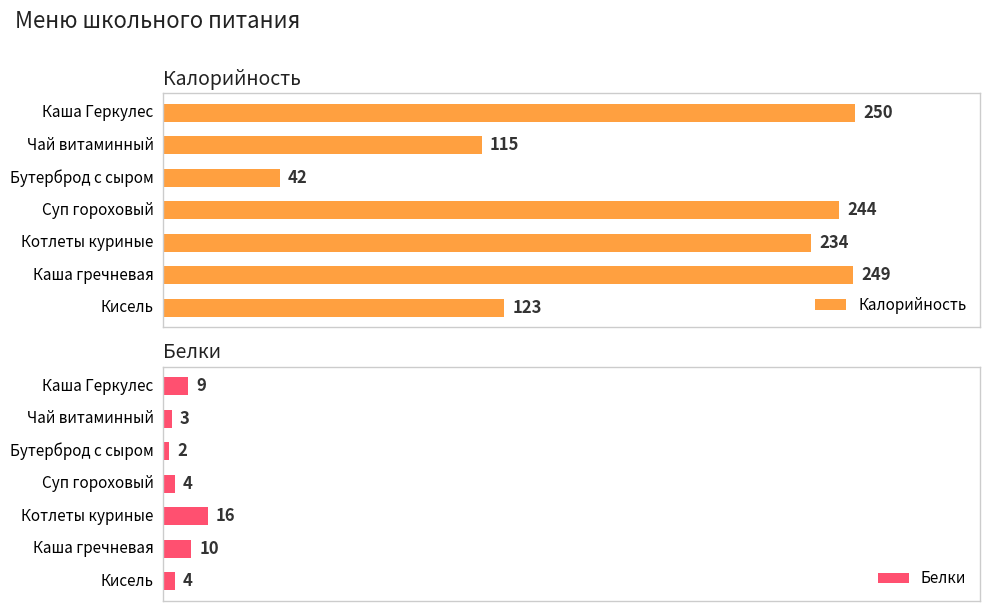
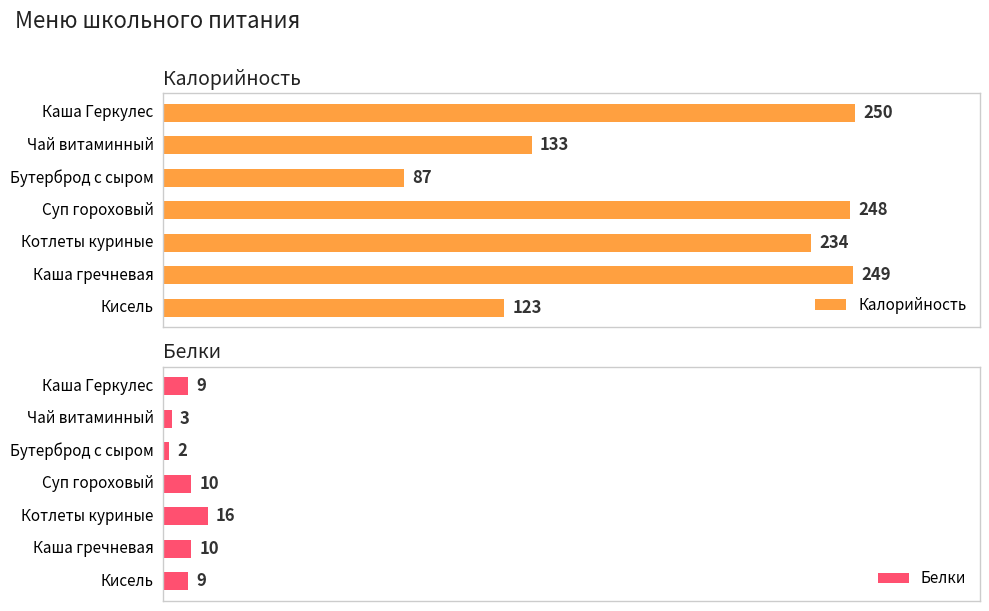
  {
    "Калорийность": {
      "Каша Геркулес": 250,
-     "Чай витаминный": 115,
-     "Бутерброд с сыром": 42,
-     "Суп гороховый": 244,
+     "Чай витаминный": 133,
+     "Бутерброд с сыром": 87,
+     "Суп гороховый": 248,
      "Котлеты куриные": 234,
      "Каша гречневая": 249,
      "Кисель": 123
    },
    "Белки": {
      "Каша Геркулес": 9,
      "Чай витаминный": 3,
      "Бутерброд с сыром": 2,
-     "Суп гороховый": 4,
+     "Суп гороховый": 10,
      "Котлеты куриные": 16,
      "Каша гречневая": 10,
-     "Кисель": 4
+     "Кисель": 9
    }
  }
